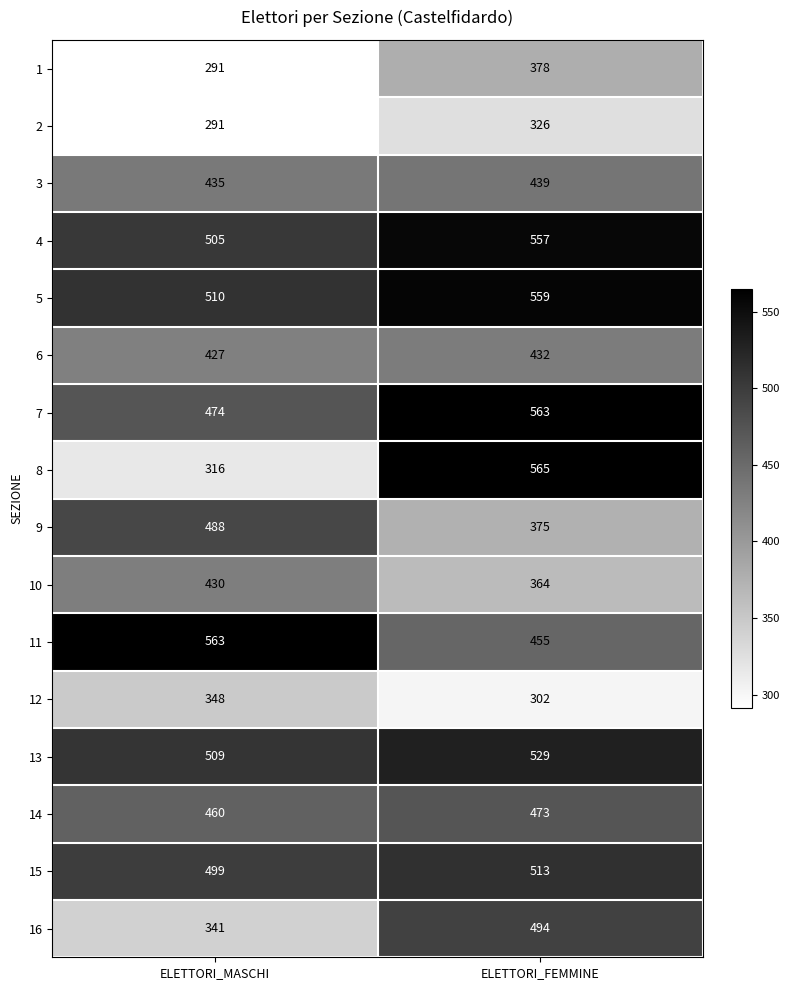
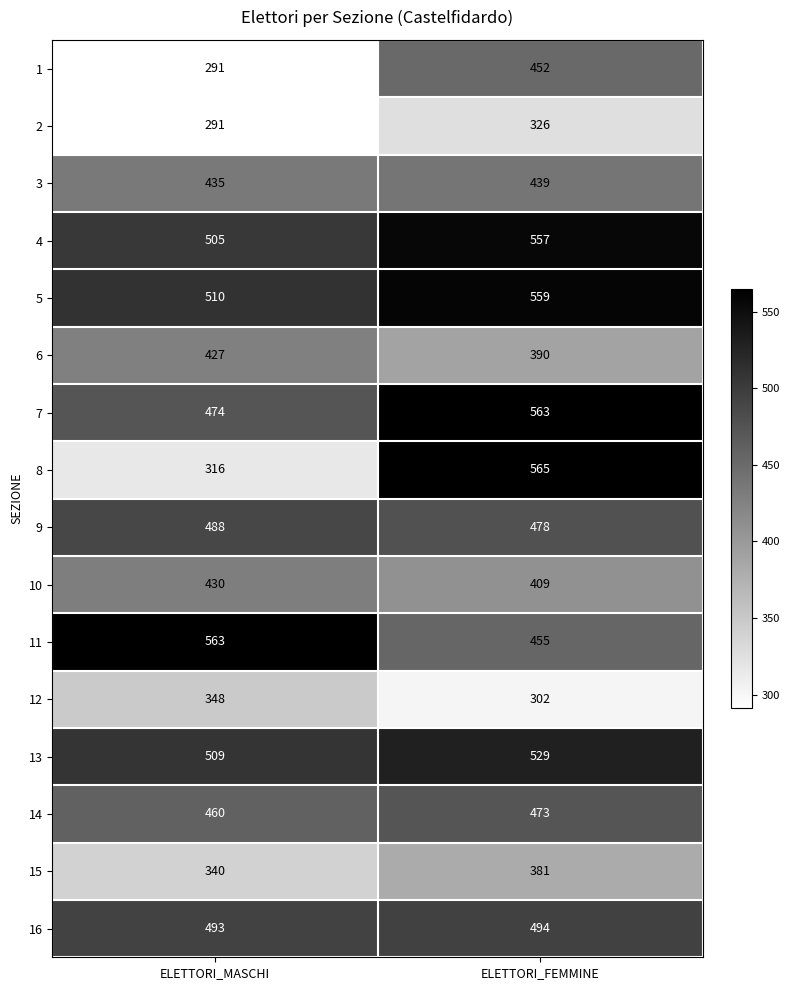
  {
    "1": {
      "ELETTORI_MASCHI": 291,
-     "ELETTORI_FEMMINE": 378
+     "ELETTORI_FEMMINE": 452
    },
    "2": {
      "ELETTORI_MASCHI": 291,
      "ELETTORI_FEMMINE": 326
    },
    "3": {
      "ELETTORI_MASCHI": 435,
      "ELETTORI_FEMMINE": 439
    },
    "4": {
      "ELETTORI_MASCHI": 505,
      "ELETTORI_FEMMINE": 557
    },
    "5": {
      "ELETTORI_MASCHI": 510,
      "ELETTORI_FEMMINE": 559
    },
    "6": {
      "ELETTORI_MASCHI": 427,
-     "ELETTORI_FEMMINE": 432
+     "ELETTORI_FEMMINE": 390
    },
    "7": {
      "ELETTORI_MASCHI": 474,
      "ELETTORI_FEMMINE": 563
    },
    "8": {
      "ELETTORI_MASCHI": 316,
      "ELETTORI_FEMMINE": 565
    },
    "9": {
      "ELETTORI_MASCHI": 488,
-     "ELETTORI_FEMMINE": 375
+     "ELETTORI_FEMMINE": 478
    },
    "10": {
      "ELETTORI_MASCHI": 430,
-     "ELETTORI_FEMMINE": 364
+     "ELETTORI_FEMMINE": 409
    },
    "11": {
      "ELETTORI_MASCHI": 563,
      "ELETTORI_FEMMINE": 455
    },
    "12": {
      "ELETTORI_MASCHI": 348,
      "ELETTORI_FEMMINE": 302
    },
    "13": {
      "ELETTORI_MASCHI": 509,
      "ELETTORI_FEMMINE": 529
    },
    "14": {
      "ELETTORI_MASCHI": 460,
      "ELETTORI_FEMMINE": 473
    },
    "15": {
-     "ELETTORI_MASCHI": 499,
-     "ELETTORI_FEMMINE": 513
+     "ELETTORI_MASCHI": 340,
+     "ELETTORI_FEMMINE": 381
    },
    "16": {
-     "ELETTORI_MASCHI": 341,
+     "ELETTORI_MASCHI": 493,
      "ELETTORI_FEMMINE": 494
    }
  }
